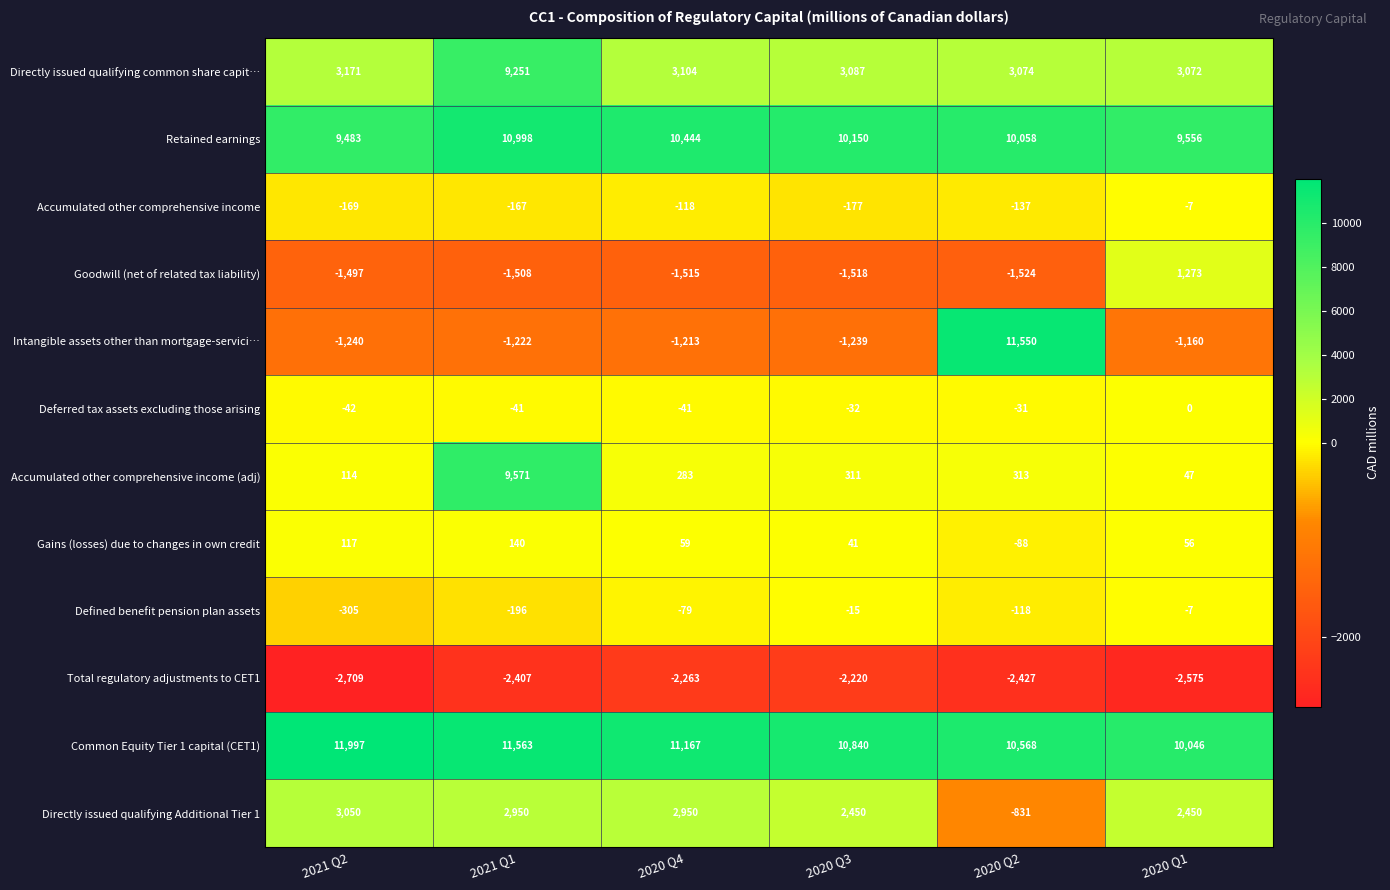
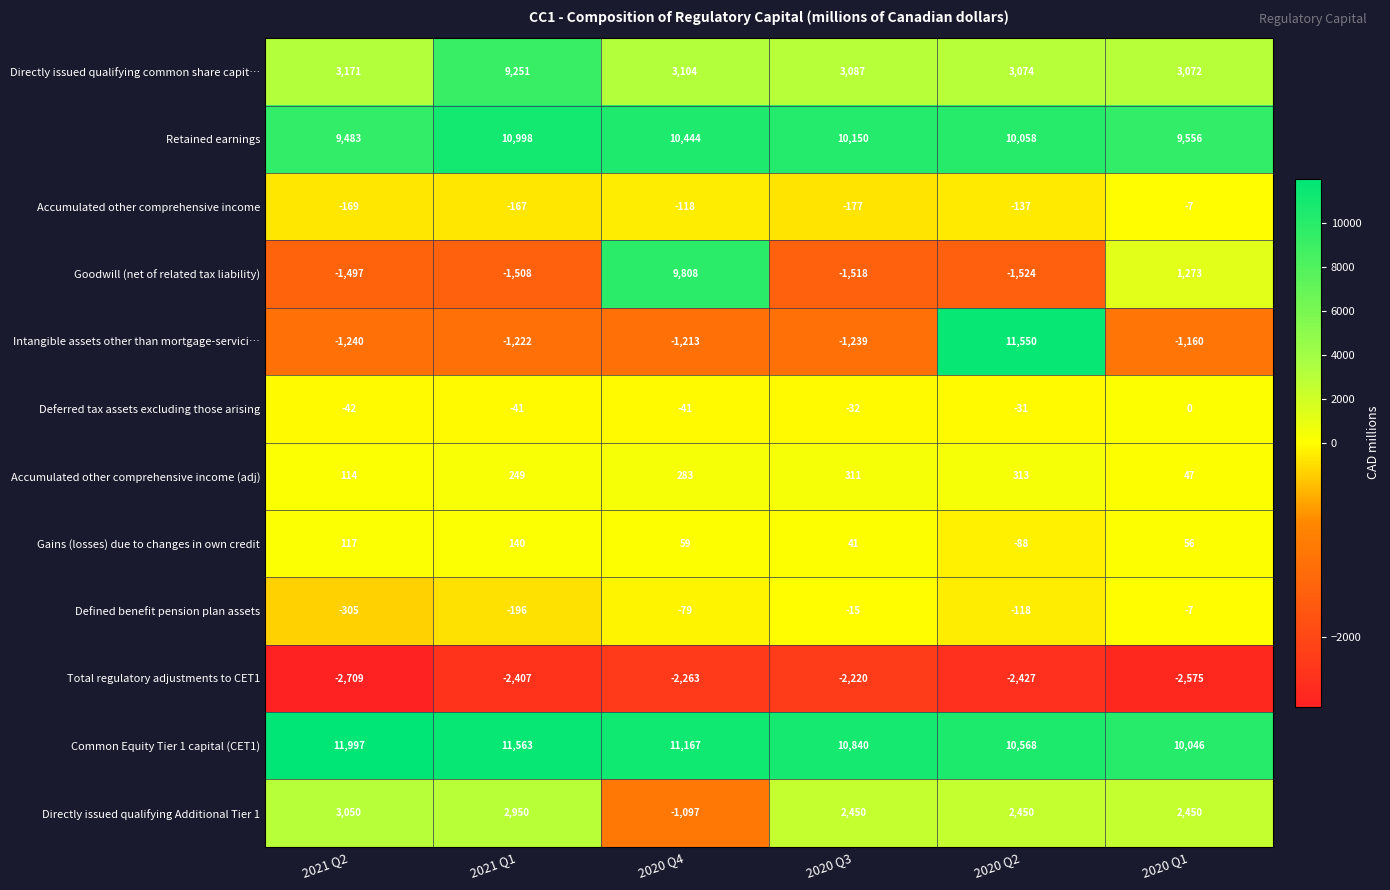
  {
    "Directly issued qualifying common share capit…": {
      "2021 Q2": "3,171",
      "2021 Q1": "9,251",
      "2020 Q4": "3,104",
      "2020 Q3": "3,087",
      "2020 Q2": "3,074",
      "2020 Q1": "3,072"
    },
    "Retained earnings": {
      "2021 Q2": "9,483",
      "2021 Q1": "10,998",
      "2020 Q4": "10,444",
      "2020 Q3": "10,150",
      "2020 Q2": "10,058",
      "2020 Q1": "9,556"
    },
    "Accumulated other comprehensive income": {
      "2021 Q2": "-169",
      "2021 Q1": "-167",
      "2020 Q4": "-118",
      "2020 Q3": "-177",
      "2020 Q2": "-137",
      "2020 Q1": "-7"
    },
    "Goodwill (net of related tax liability)": {
      "2021 Q2": "-1,497",
      "2021 Q1": "-1,508",
-     "2020 Q4": "-1,515",
+     "2020 Q4": "9,808",
      "2020 Q3": "-1,518",
      "2020 Q2": "-1,524",
      "2020 Q1": "1,273"
    },
    "Intangible assets other than mortgage-servici…": {
      "2021 Q2": "-1,240",
      "2021 Q1": "-1,222",
      "2020 Q4": "-1,213",
      "2020 Q3": "-1,239",
      "2020 Q2": "11,550",
      "2020 Q1": "-1,160"
    },
    "Deferred tax assets excluding those arising": {
      "2021 Q2": "-42",
      "2021 Q1": "-41",
      "2020 Q4": "-41",
      "2020 Q3": "-32",
      "2020 Q2": "-31",
      "2020 Q1": "0"
    },
    "Accumulated other comprehensive income (adj)": {
      "2021 Q2": "114",
-     "2021 Q1": "9,571",
+     "2021 Q1": "249",
      "2020 Q4": "283",
      "2020 Q3": "311",
      "2020 Q2": "313",
      "2020 Q1": "47"
    },
    "Gains (losses) due to changes in own credit": {
      "2021 Q2": "117",
      "2021 Q1": "140",
      "2020 Q4": "59",
      "2020 Q3": "41",
      "2020 Q2": "-88",
      "2020 Q1": "56"
    },
    "Defined benefit pension plan assets": {
      "2021 Q2": "-305",
      "2021 Q1": "-196",
      "2020 Q4": "-79",
      "2020 Q3": "-15",
      "2020 Q2": "-118",
      "2020 Q1": "-7"
    },
    "Total regulatory adjustments to CET1": {
      "2021 Q2": "-2,709",
      "2021 Q1": "-2,407",
      "2020 Q4": "-2,263",
      "2020 Q3": "-2,220",
      "2020 Q2": "-2,427",
      "2020 Q1": "-2,575"
    },
    "Common Equity Tier 1 capital (CET1)": {
      "2021 Q2": "11,997",
      "2021 Q1": "11,563",
      "2020 Q4": "11,167",
      "2020 Q3": "10,840",
      "2020 Q2": "10,568",
      "2020 Q1": "10,046"
    },
    "Directly issued qualifying Additional Tier 1": {
      "2021 Q2": "3,050",
      "2021 Q1": "2,950",
-     "2020 Q4": "2,950",
+     "2020 Q4": "-1,097",
      "2020 Q3": "2,450",
-     "2020 Q2": "-831",
+     "2020 Q2": "2,450",
      "2020 Q1": "2,450"
    }
  }
